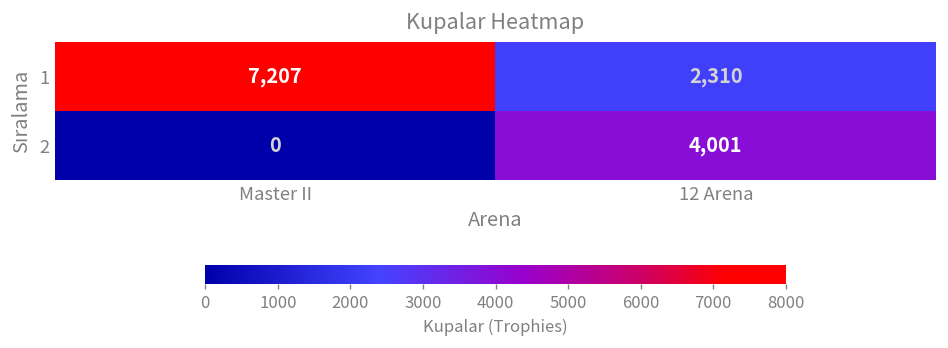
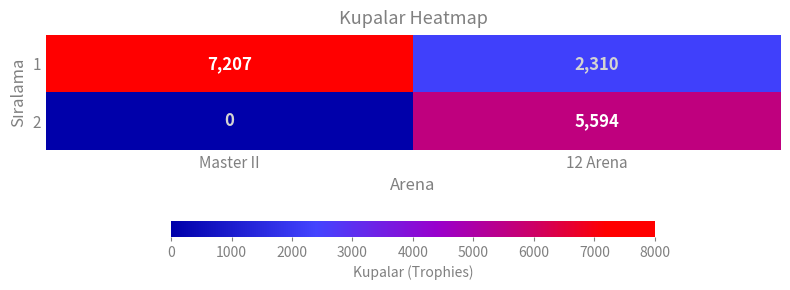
  {
    "1": {
      "Master II": "7,207",
      "12 Arena": "2,310"
    },
    "2": {
      "Master II": "0",
-     "12 Arena": "4,001"
+     "12 Arena": "5,594"
    }
  }
